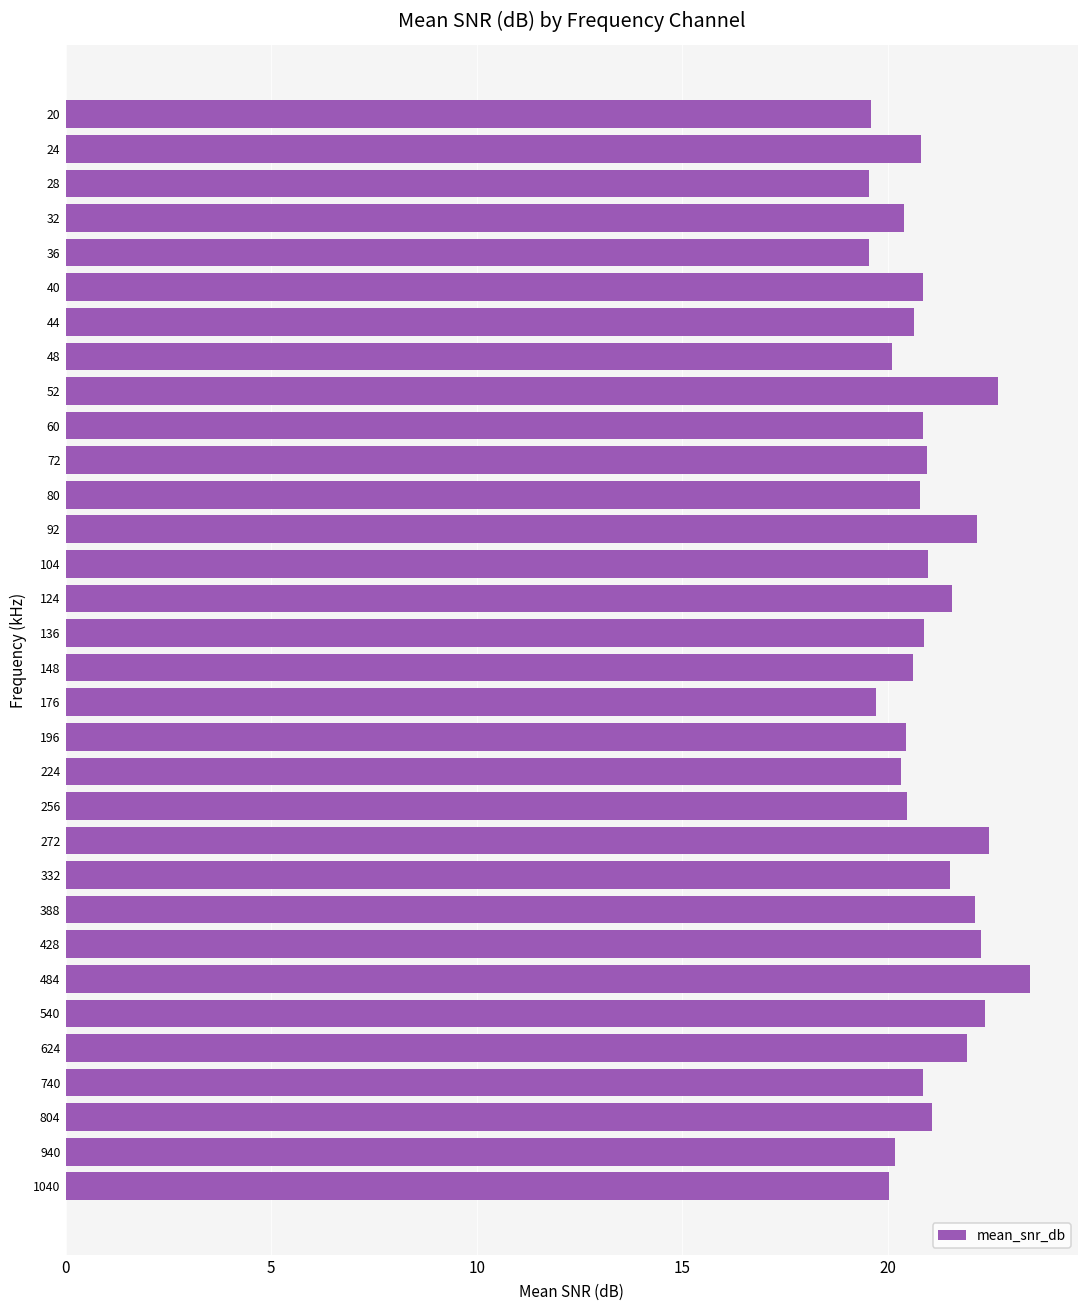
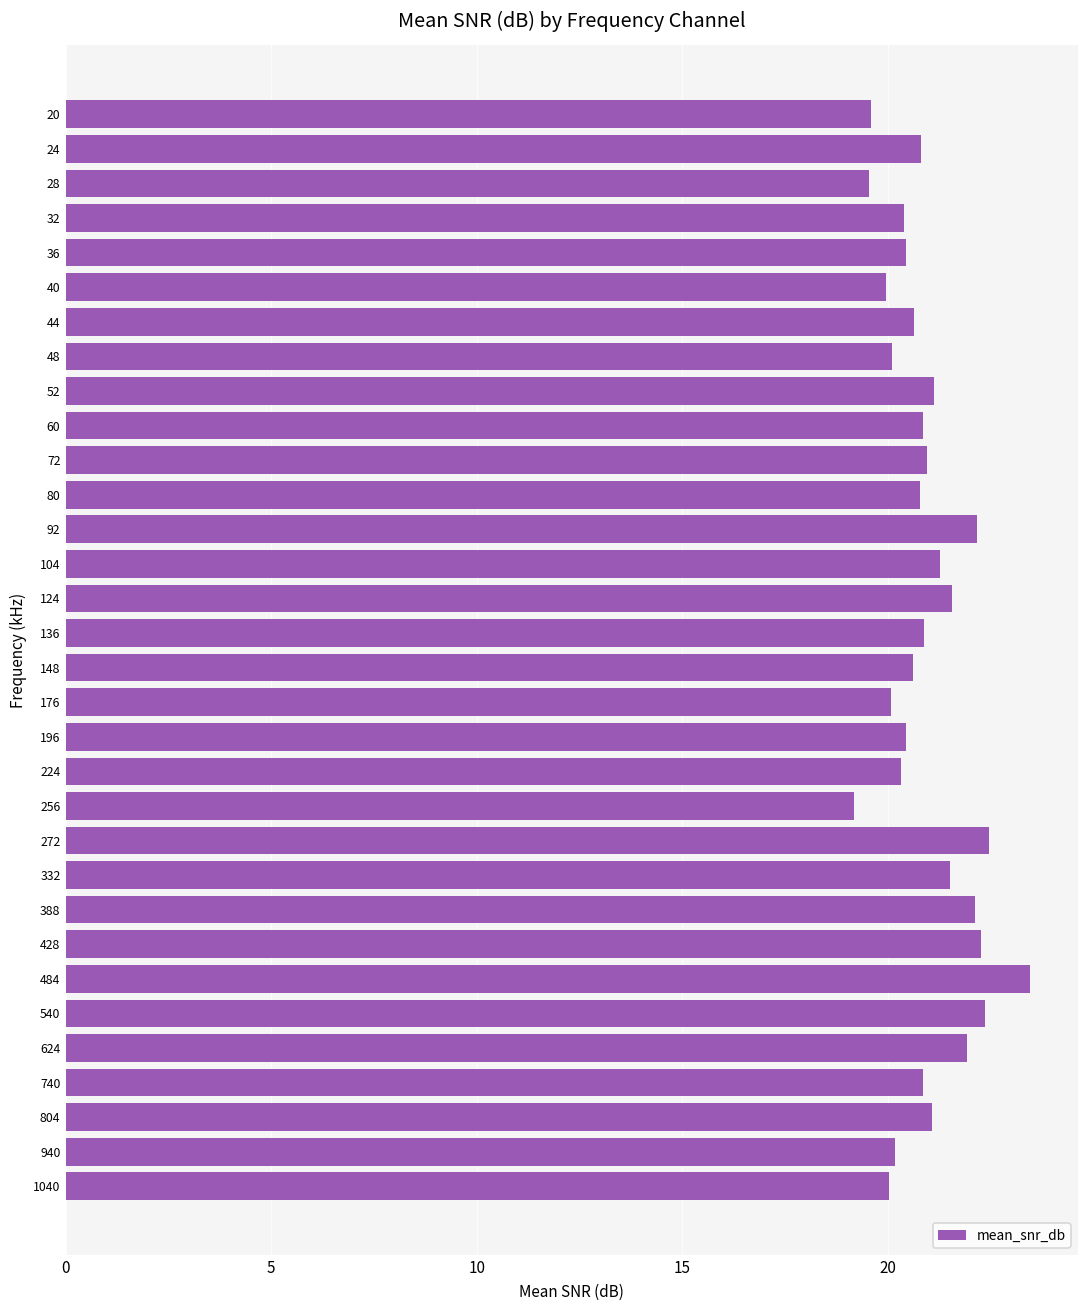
  {
    "20": 19.6,
    "24": 20.8,
    "28": 19.6,
    "32": 20.4,
-   "36": 19.6,
-   "40": 20.9,
+   "36": 20.4,
+   "40": 20.0,
    "44": 20.6,
    "48": 20.1,
-   "52": 22.7,
+   "52": 21.1,
    "60": 20.9,
    "72": 21.0,
    "80": 20.8,
    "92": 22.2,
-   "104": 21.0,
+   "104": 21.3,
    "124": 21.6,
    "136": 20.9,
    "148": 20.6,
-   "176": 19.7,
+   "176": 20.1,
    "196": 20.4,
    "224": 20.3,
-   "256": 20.5,
+   "256": 19.2,
    "272": 22.5,
    "332": 21.5,
    "388": 22.1,
    "428": 22.3,
    "484": 23.5,
    "540": 22.4,
    "624": 21.9,
    "740": 20.9,
    "804": 21.1,
    "940": 20.2,
    "1040": 20.0
  }
